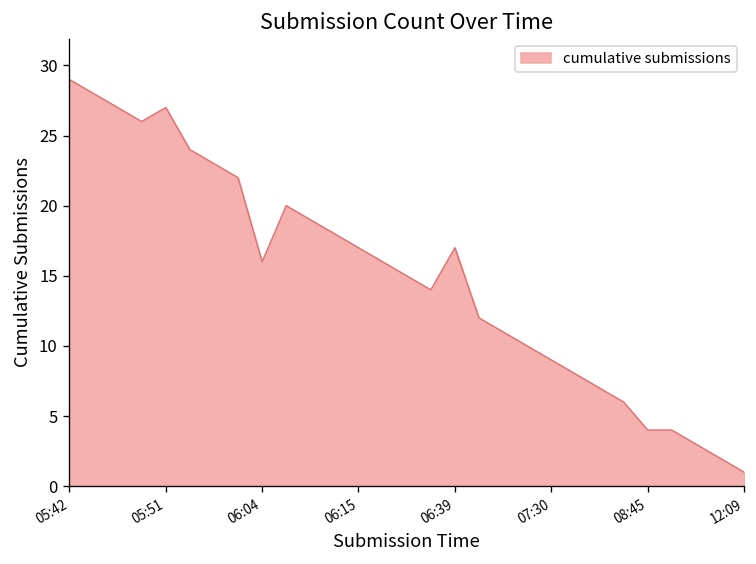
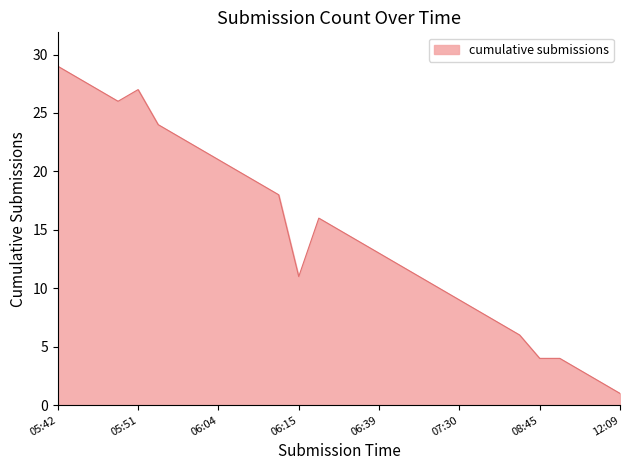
  {
    "05:42": 29,
    "05:51": 27,
-   "06:04": 16,
-   "06:15": 17,
-   "06:39": 17,
+   "06:04": 21,
+   "06:15": 11,
+   "06:39": 13,
    "07:30": 9,
    "08:45": 4,
    "12:09": 1
  }
